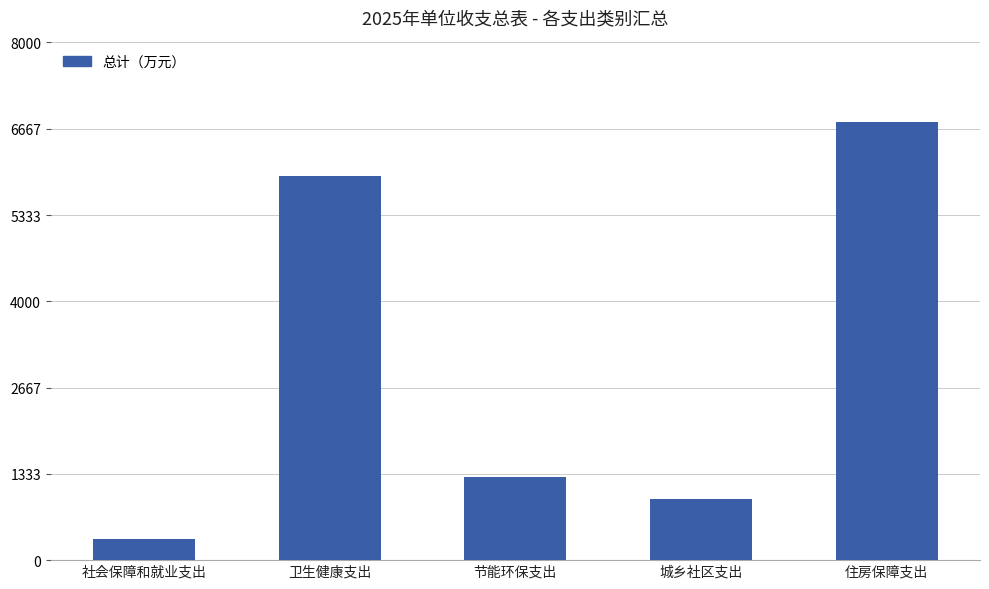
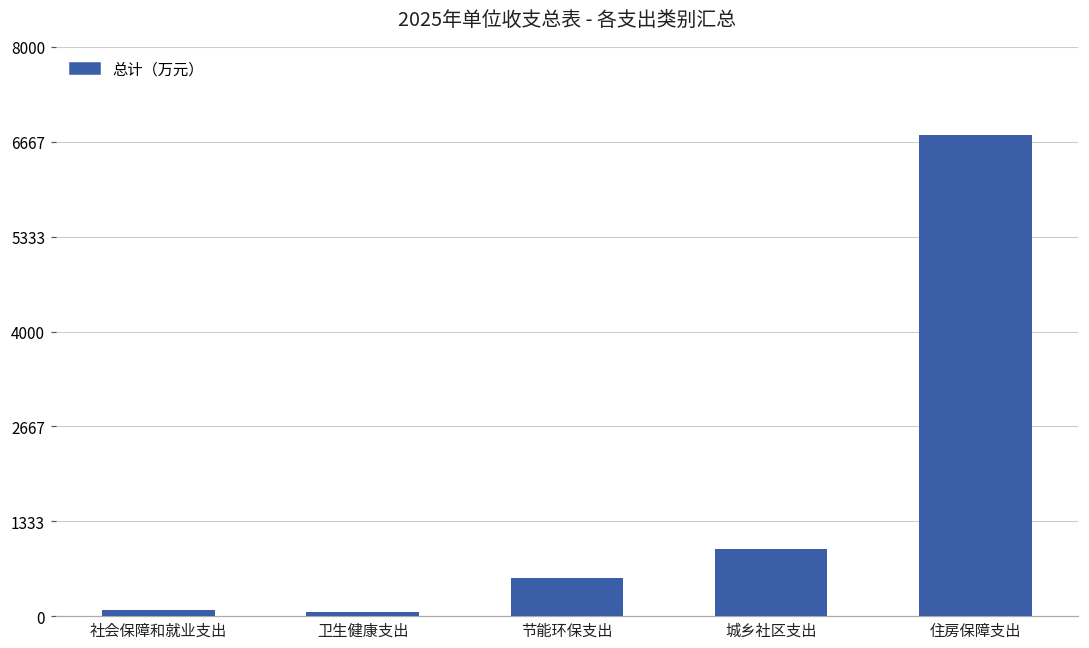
  {
-   "社会保障和就业支出": 300,
-   "卫生健康支出": 5900,
-   "节能环保支出": 1300,
+   "社会保障和就业支出": 100,
+   "卫生健康支出": 100,
+   "节能环保支出": 500,
    "城乡社区支出": 900,
    "住房保障支出": 6800
  }
